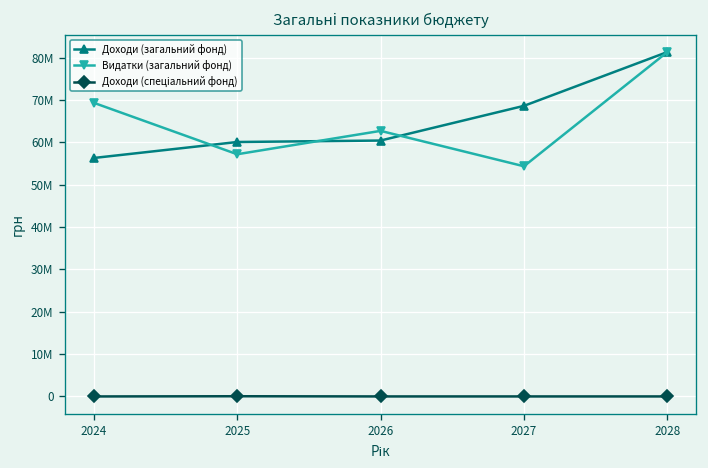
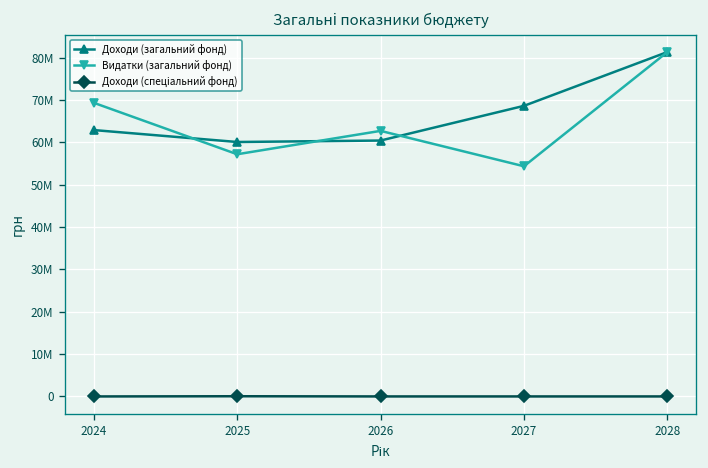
  {
    "Доходи (загальний фонд)": {
-     "2024": 56000000,
+     "2024": 63000000,
      "2025": 60000000,
      "2026": 60000000,
      "2027": 69000000
    },
    "Видатки (загальний фонд)": {
      "2024": 69000000,
      "2025": 57000000,
      "2026": 63000000,
      "2027": 54000000
    },
    "Доходи (спеціальний фонд)": {
      "2024": 0,
      "2025": 0,
      "2026": 0,
      "2027": 0,
      "2028": 0
    }
  }
